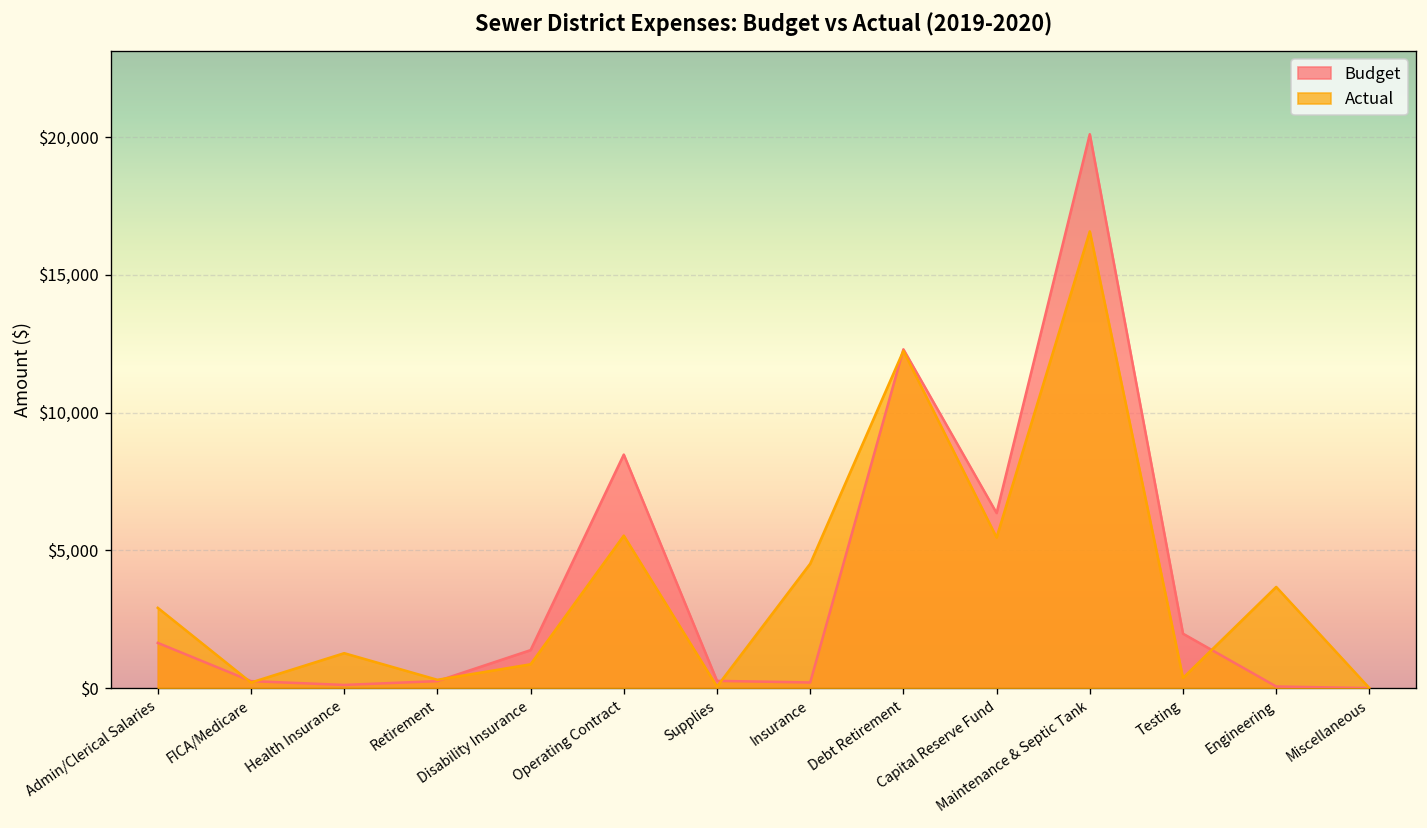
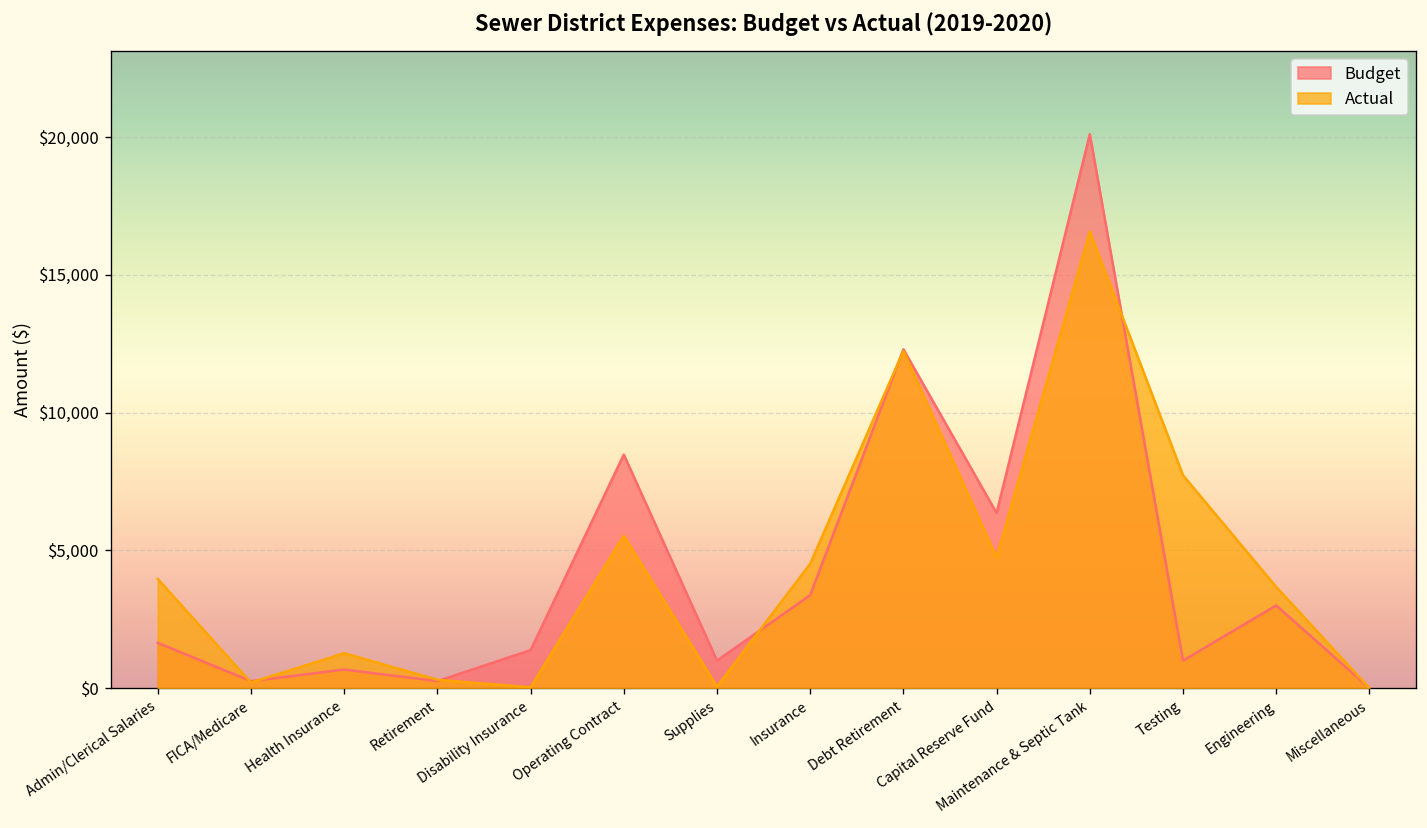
  {
    "Budget": {
      "Admin/Clerical Salaries": "$1,600",
-     "Health Insurance": "$100",
+     "Health Insurance": "$700",
      "Disability Insurance": "$1,400",
      "Operating Contract": "$8,500",
-     "Supplies": "$300",
-     "Insurance": "$200",
+     "Supplies": "$1,000",
+     "Insurance": "$3,400",
      "Capital Reserve Fund": "$6,400",
      "Maintenance & Septic Tank": "$20,100",
-     "Testing": "$2,000",
-     "Engineering": "$100"
+     "Testing": "$1,000",
+     "Engineering": "$3,000"
    },
    "Actual": {
-     "Admin/Clerical Salaries": "$2,900",
+     "Admin/Clerical Salaries": "$4,000",
      "Health Insurance": "$1,300",
-     "Disability Insurance": "$900",
+     "Disability Insurance": "$0",
      "Operating Contract": "$5,500",
      "Supplies": "$100",
      "Insurance": "$4,500",
-     "Capital Reserve Fund": "$5,500",
+     "Capital Reserve Fund": "$4,700",
      "Maintenance & Septic Tank": "$16,600",
-     "Testing": "$400",
+     "Testing": "$7,700",
      "Engineering": "$3,700"
    }
  }
